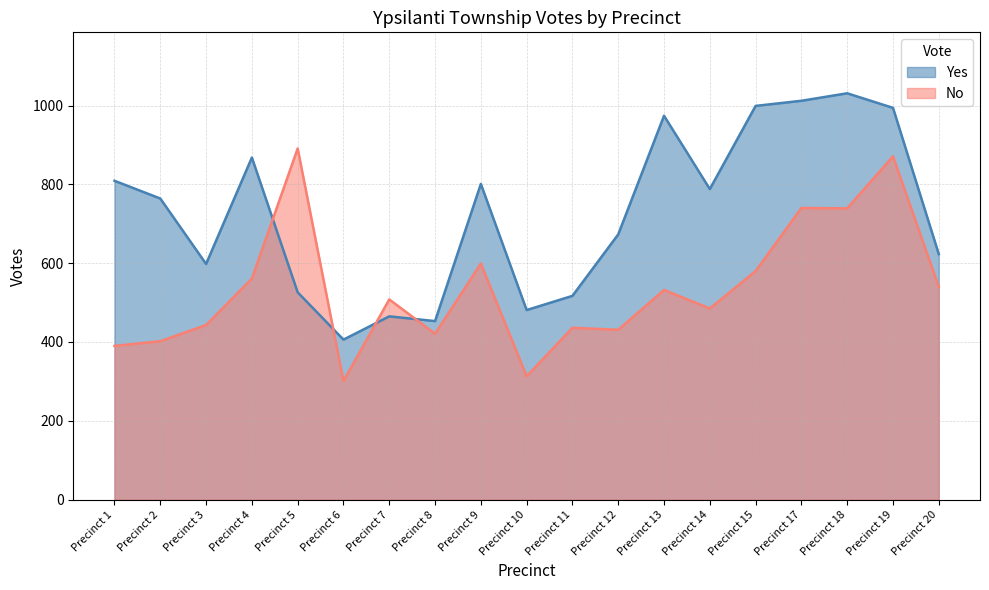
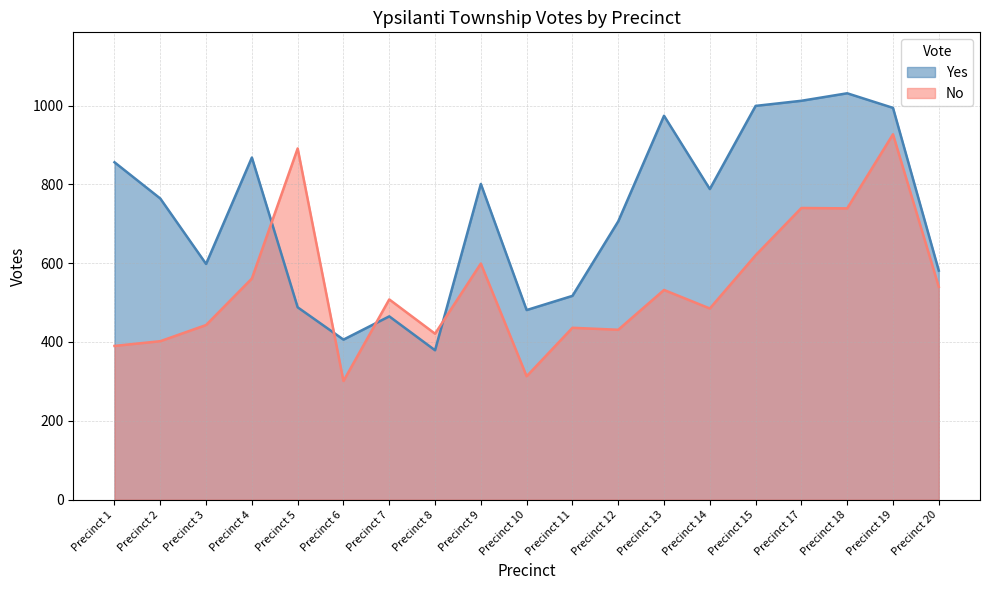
  {
    "Yes": {
-     "Precinct 1": 810,
+     "Precinct 1": 860,
      "Precinct 2": 760,
      "Precinct 3": 600,
      "Precinct 4": 870,
-     "Precinct 5": 530,
+     "Precinct 5": 490,
      "Precinct 6": 410,
      "Precinct 7": 470,
-     "Precinct 8": 450,
+     "Precinct 8": 380,
      "Precinct 9": 800,
      "Precinct 10": 480,
      "Precinct 11": 520,
-     "Precinct 12": 670,
+     "Precinct 12": 710,
      "Precinct 13": 970,
      "Precinct 14": 790,
      "Precinct 15": 1000,
      "Precinct 17": 1010,
      "Precinct 18": 1030,
      "Precinct 19": 990,
-     "Precinct 20": 620
+     "Precinct 20": 580
    },
    "No": {
      "Precinct 1": 390,
      "Precinct 2": 400,
      "Precinct 3": 440,
      "Precinct 4": 560,
      "Precinct 5": 890,
      "Precinct 6": 300,
      "Precinct 7": 510,
      "Precinct 8": 420,
      "Precinct 9": 600,
      "Precinct 10": 310,
      "Precinct 11": 440,
      "Precinct 12": 430,
      "Precinct 13": 530,
      "Precinct 14": 490,
-     "Precinct 15": 580,
+     "Precinct 15": 620,
      "Precinct 17": 740,
      "Precinct 18": 740,
-     "Precinct 19": 870,
+     "Precinct 19": 930,
      "Precinct 20": 540
    }
  }
